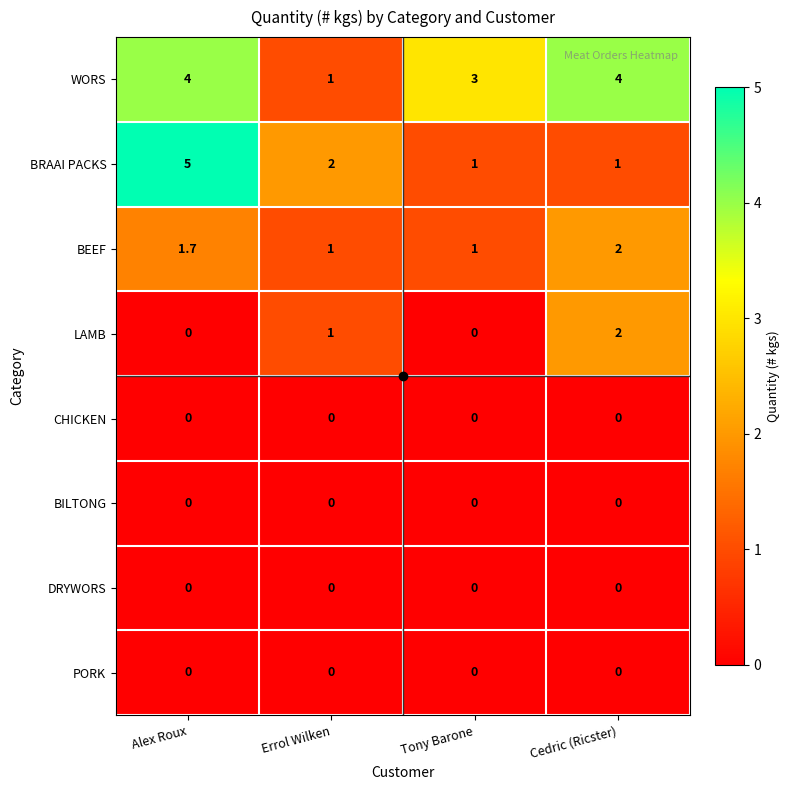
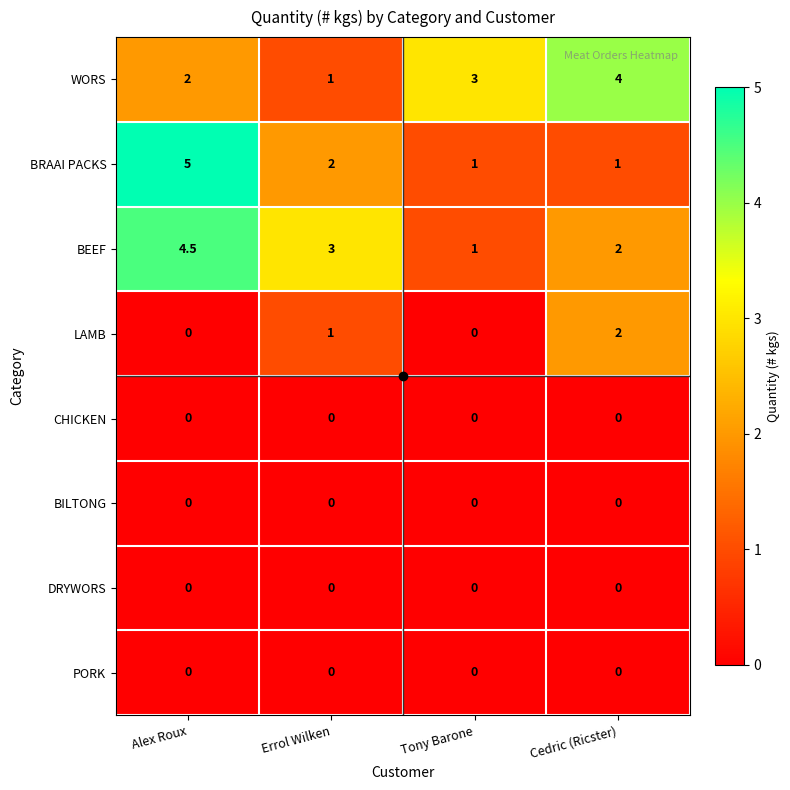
  {
    "WORS": {
-     "Alex Roux": 4,
+     "Alex Roux": 2,
      "Errol Wilken": 1,
      "Tony Barone": 3
    },
    "BRAAI PACKS": {
      "Alex Roux": 5,
      "Errol Wilken": 2,
      "Tony Barone": 1,
      "Cedric (Ricster)": 1
    },
    "BEEF": {
-     "Alex Roux": 1.7,
-     "Errol Wilken": 1,
+     "Alex Roux": 4.5,
+     "Errol Wilken": 3,
      "Tony Barone": 1,
      "Cedric (Ricster)": 2
    },
    "LAMB": {
      "Alex Roux": 0,
      "Errol Wilken": 1,
      "Tony Barone": 0,
      "Cedric (Ricster)": 2
    },
    "CHICKEN": {
      "Alex Roux": 0,
      "Errol Wilken": 0,
      "Tony Barone": 0,
      "Cedric (Ricster)": 0
    },
    "BILTONG": {
      "Alex Roux": 0,
      "Errol Wilken": 0,
      "Tony Barone": 0,
      "Cedric (Ricster)": 0
    },
    "DRYWORS": {
      "Alex Roux": 0,
      "Errol Wilken": 0,
      "Tony Barone": 0,
      "Cedric (Ricster)": 0
    },
    "PORK": {
      "Alex Roux": 0,
      "Errol Wilken": 0,
      "Tony Barone": 0,
      "Cedric (Ricster)": 0
    }
  }
